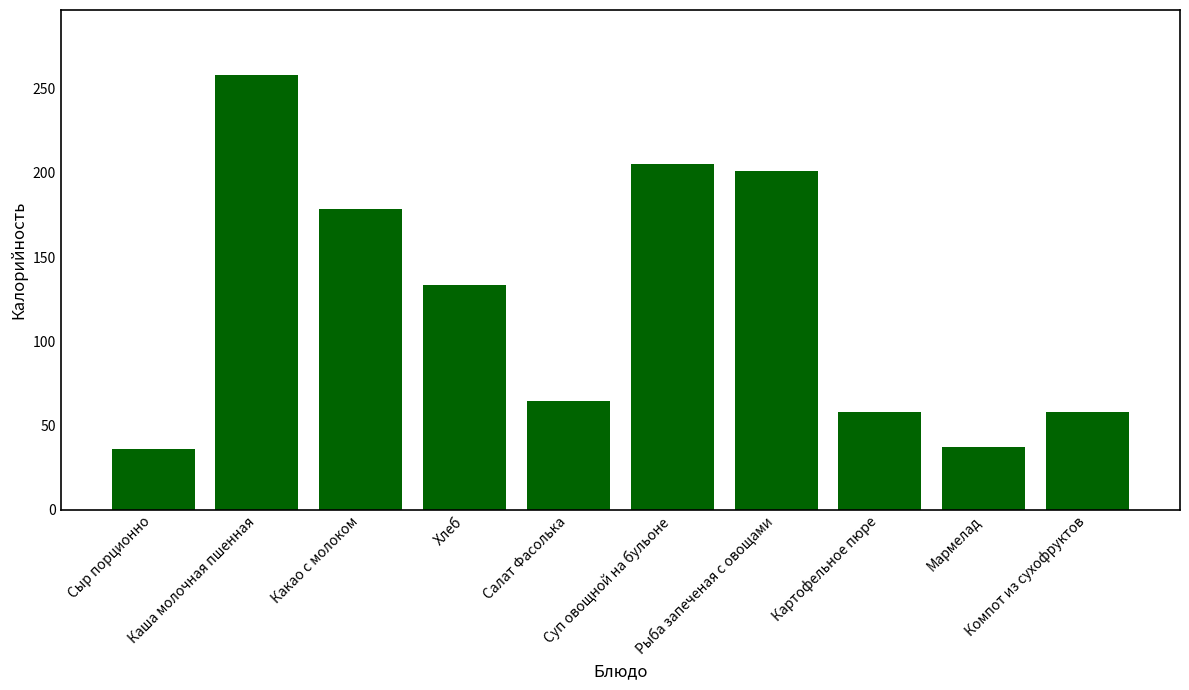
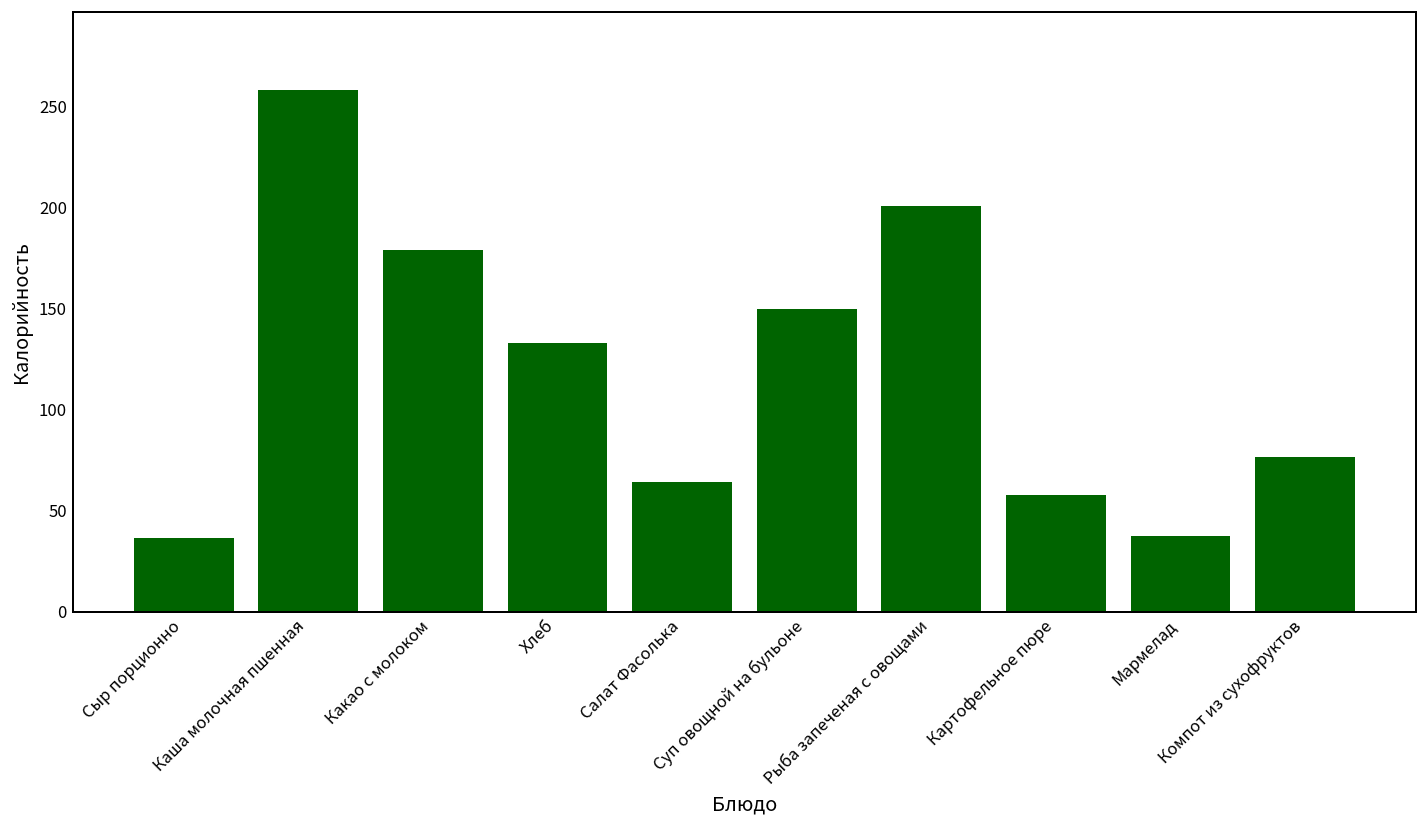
  {
    "Сыр порционно": 36,
    "Каша молочная пшенная": 258,
    "Какао с молоком": 179,
    "Хлеб": 133,
    "Салат Фасолька": 64,
-   "Суп овощной на бульоне": 205,
+   "Суп овощной на бульоне": 150,
    "Рыба запеченая с овощами": 201,
    "Картофельное пюре": 58,
    "Мармелад": 38,
-   "Компот из сухофруктов": 58
+   "Компот из сухофруктов": 77
  }
